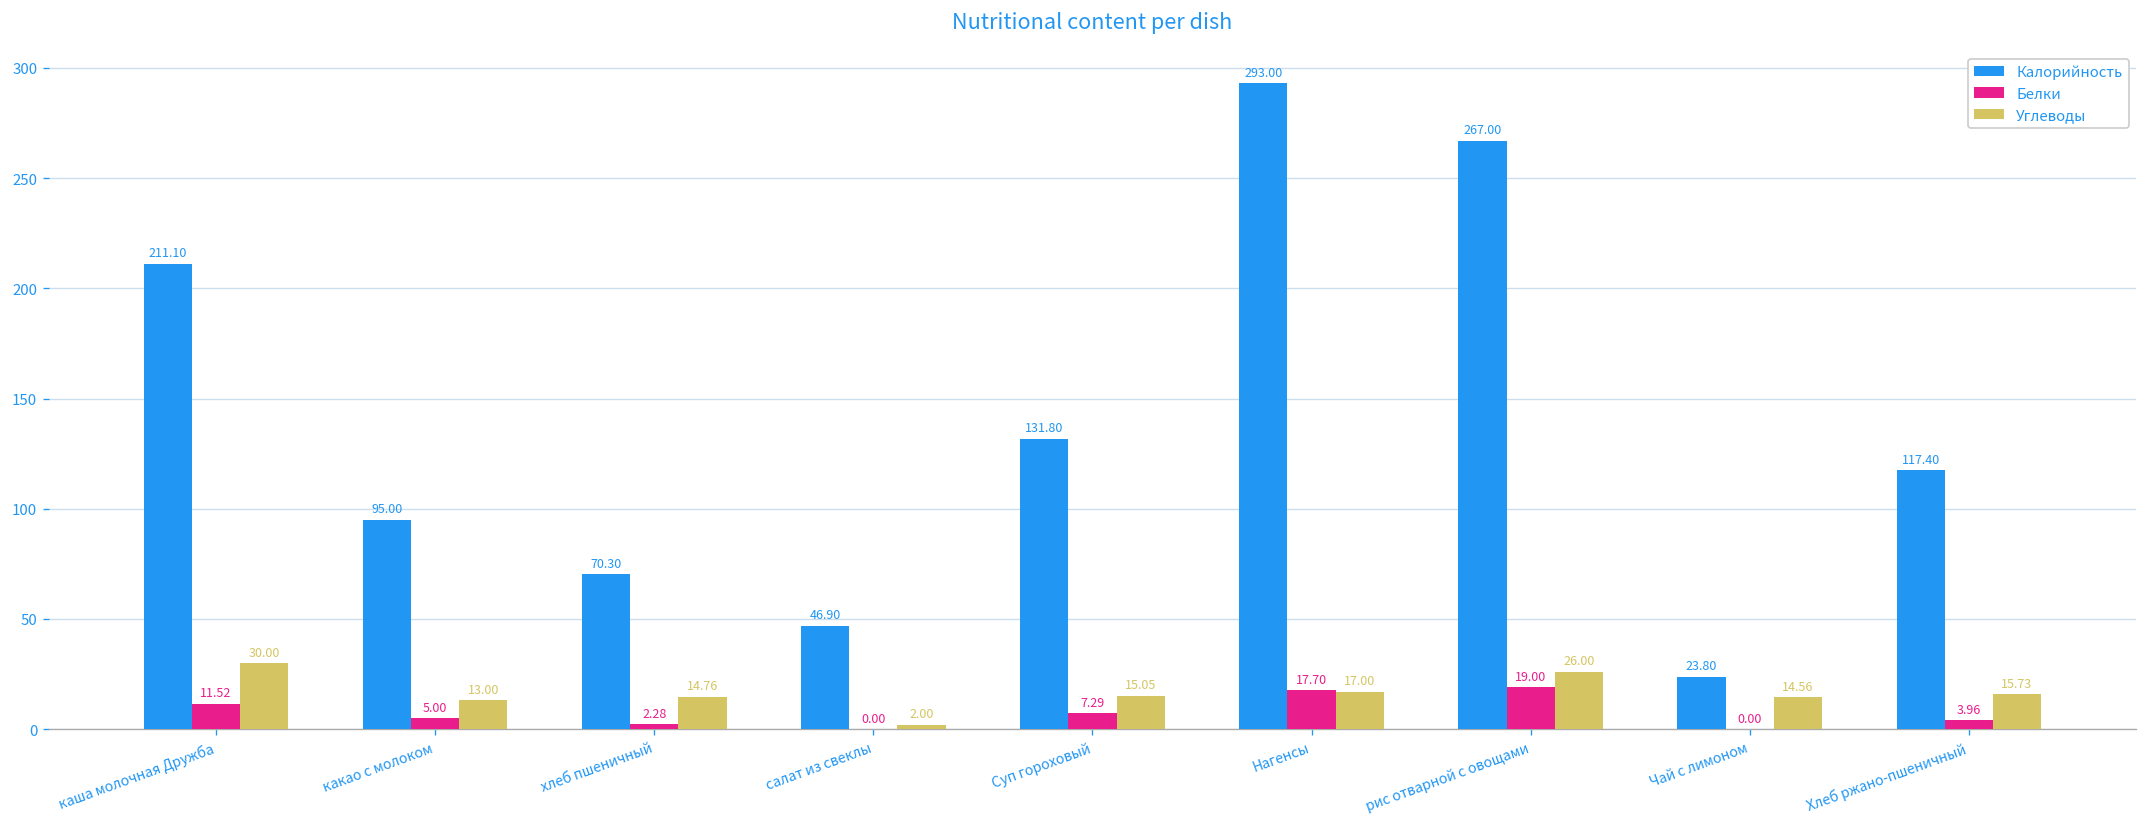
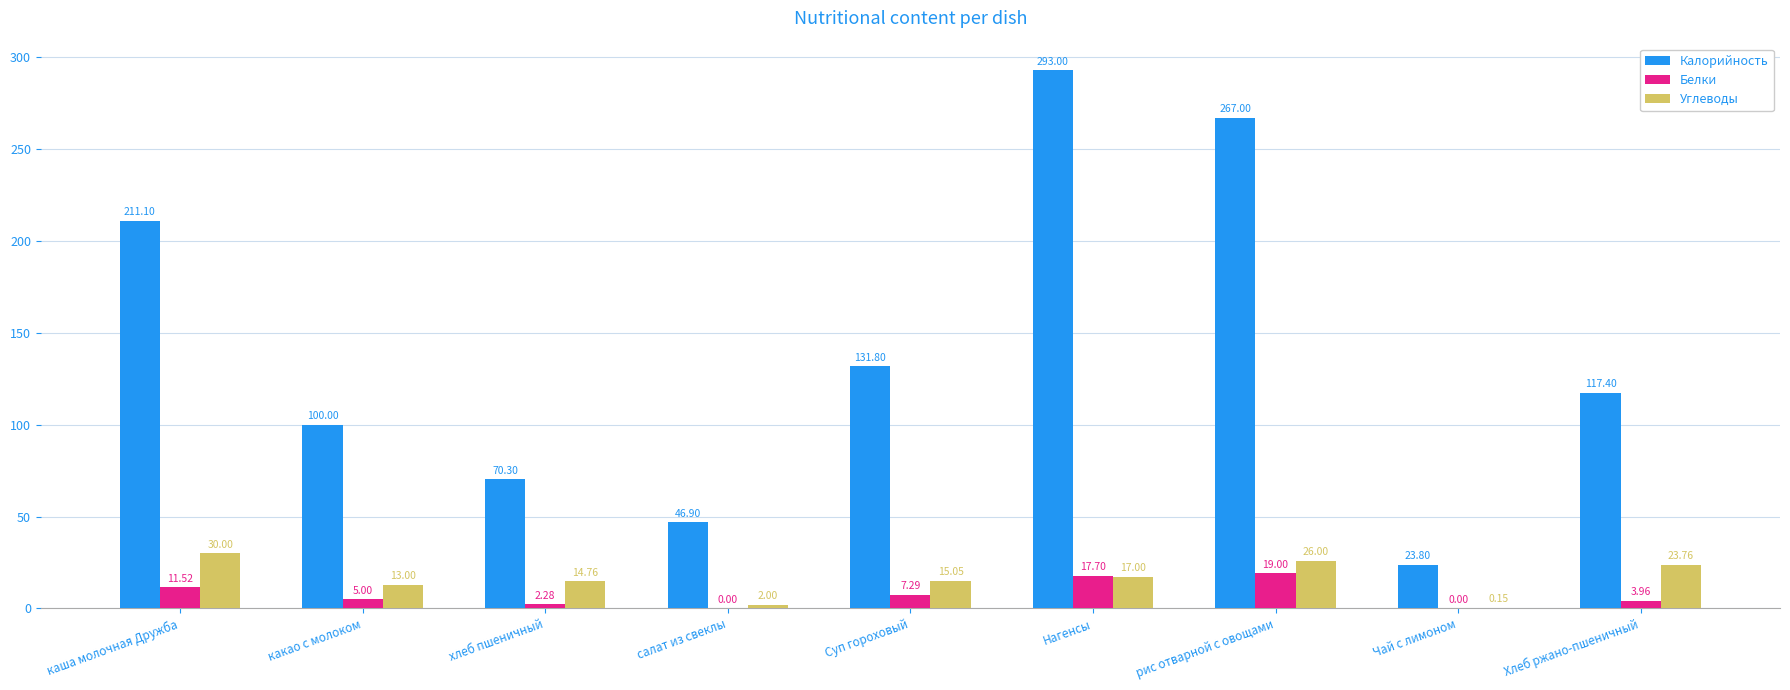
  {
    "Калорийность": {
      "каша молочная Дружба": 211.10,
-     "какао с молоком": 95.00,
+     "какао с молоком": 100.00,
      "хлеб пшеничный": 70.30,
      "салат из свеклы": 46.90,
      "Суп гороховый": 131.80,
      "Нагенсы": 293.00,
      "рис отварной с овощами": 267.00,
      "Чай с лимоном": 23.80,
      "Хлеб ржано-пшеничный": 117.40
    },
    "Белки": {
      "каша молочная Дружба": 11.52,
      "какао с молоком": 5.00,
      "хлеб пшеничный": 2.28,
      "салат из свеклы": 0.00,
      "Суп гороховый": 7.29,
      "Нагенсы": 17.70,
      "рис отварной с овощами": 19.00,
      "Чай с лимоном": 0.00,
      "Хлеб ржано-пшеничный": 3.96
    },
    "Углеводы": {
      "каша молочная Дружба": 30.00,
      "какао с молоком": 13.00,
      "хлеб пшеничный": 14.76,
      "салат из свеклы": 2.00,
      "Суп гороховый": 15.05,
      "Нагенсы": 17.00,
      "рис отварной с овощами": 26.00,
-     "Чай с лимоном": 14.56,
-     "Хлеб ржано-пшеничный": 15.73
+     "Чай с лимоном": 0.15,
+     "Хлеб ржано-пшеничный": 23.76
    }
  }
